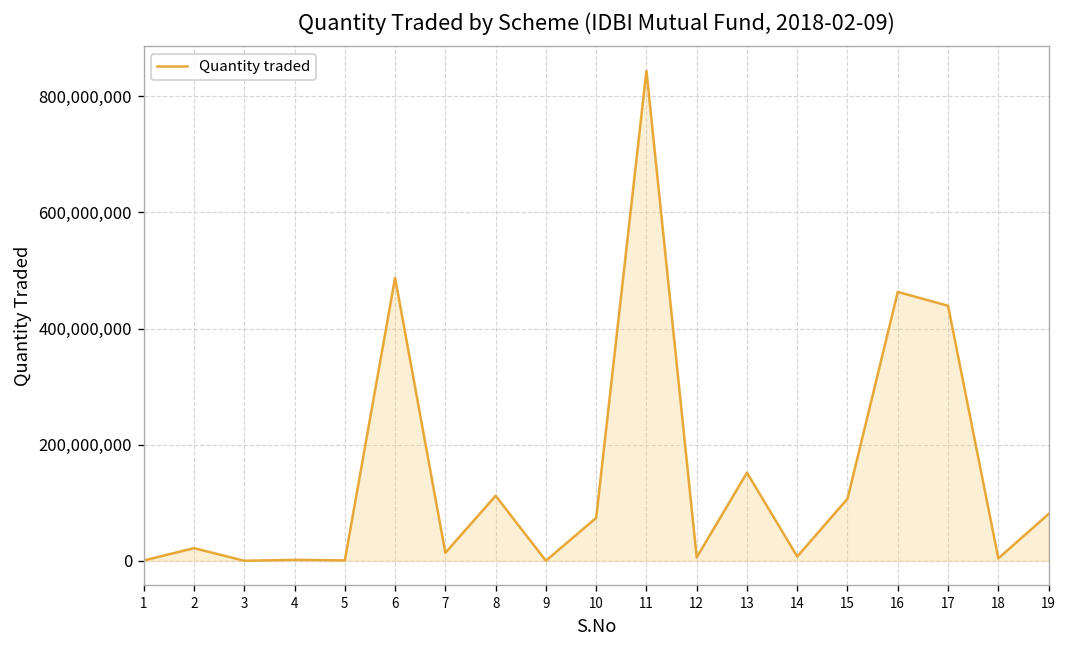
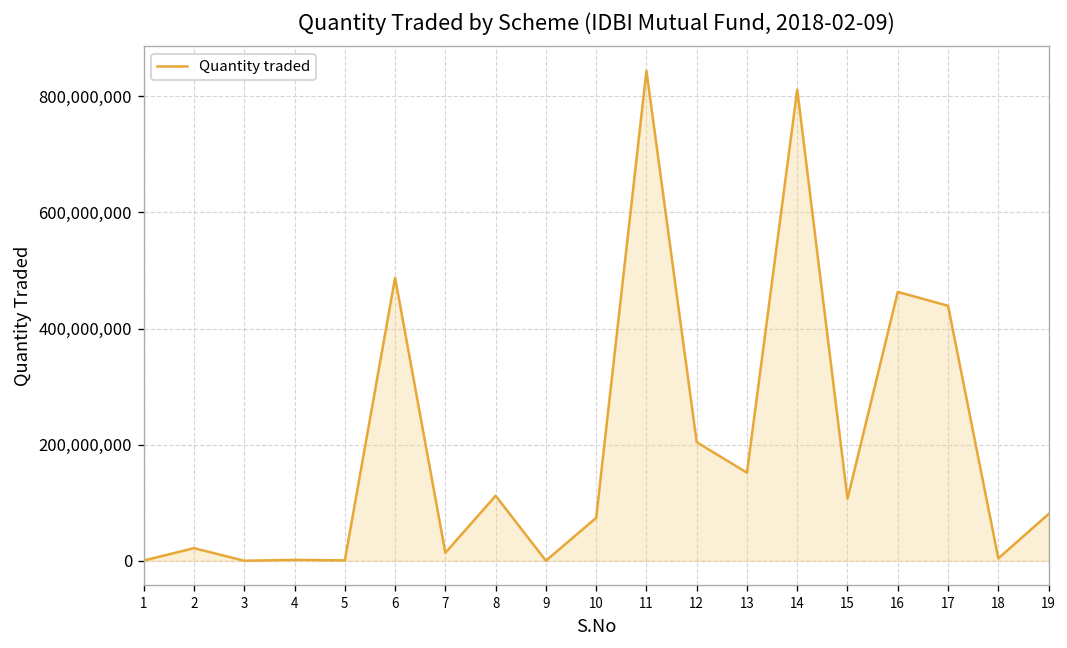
  {
    "1": "0",
    "2": "20,000,000",
    "3": "0",
    "4": "0",
    "5": "0",
    "6": "490,000,000",
    "7": "10,000,000",
    "8": "110,000,000",
    "9": "0",
    "10": "70,000,000",
    "11": "840,000,000",
-   "12": "10,000,000",
+   "12": "200,000,000",
    "13": "150,000,000",
-   "14": "10,000,000",
+   "14": "810,000,000",
    "15": "110,000,000",
    "16": "460,000,000",
    "17": "440,000,000",
    "18": "0",
    "19": "80,000,000"
  }
